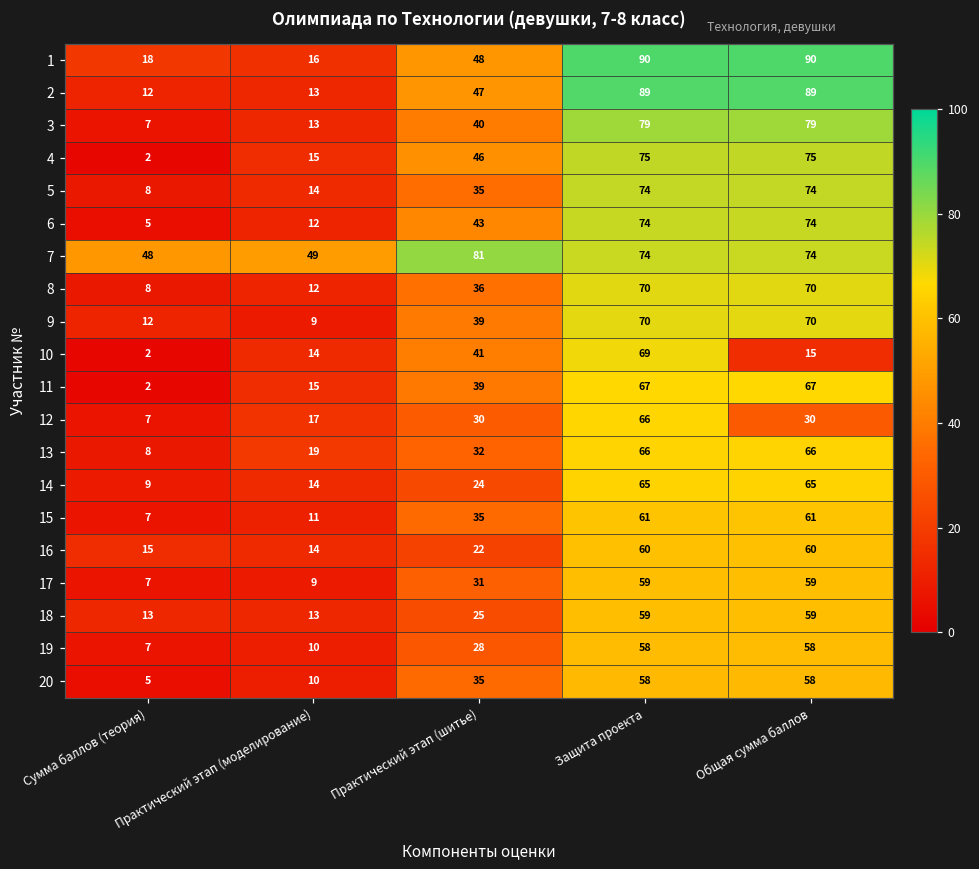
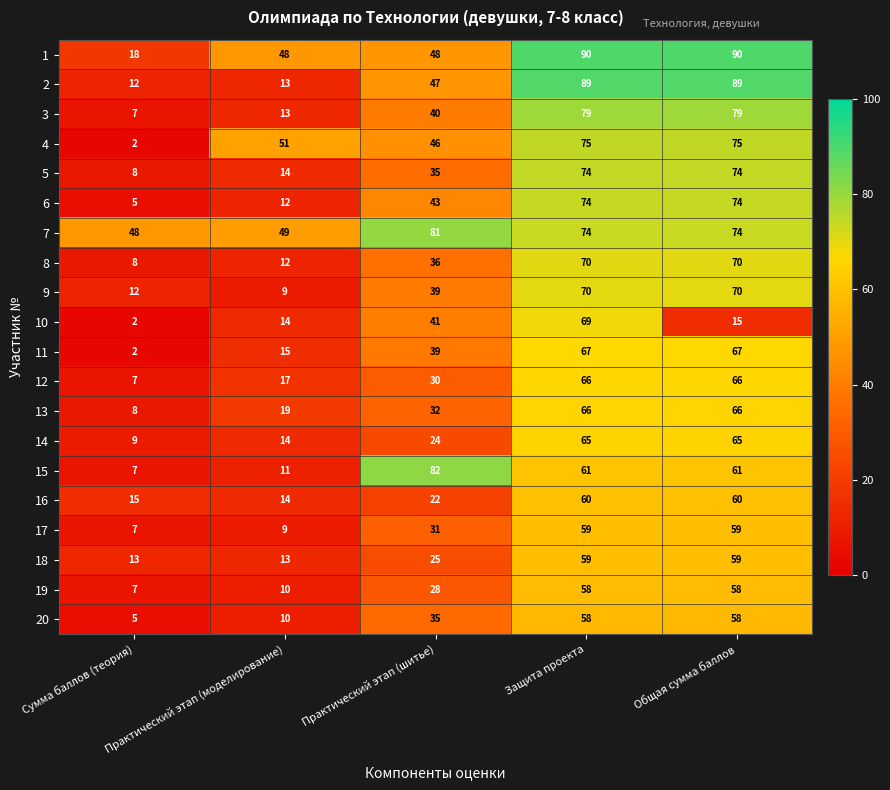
  {
    "1": {
      "Сумма баллов (теория)": 18,
-     "Практический этап (моделирование)": 16,
+     "Практический этап (моделирование)": 48,
      "Практический этап (шитье)": 48,
      "Защита проекта": 90,
      "Общая сумма баллов": 90
    },
    "2": {
      "Сумма баллов (теория)": 12,
      "Практический этап (моделирование)": 13,
      "Практический этап (шитье)": 47,
      "Защита проекта": 89,
      "Общая сумма баллов": 89
    },
    "3": {
      "Сумма баллов (теория)": 7,
      "Практический этап (моделирование)": 13,
      "Практический этап (шитье)": 40,
      "Защита проекта": 79,
      "Общая сумма баллов": 79
    },
    "4": {
      "Сумма баллов (теория)": 2,
-     "Практический этап (моделирование)": 15,
+     "Практический этап (моделирование)": 51,
      "Практический этап (шитье)": 46,
      "Защита проекта": 75,
      "Общая сумма баллов": 75
    },
    "5": {
      "Сумма баллов (теория)": 8,
      "Практический этап (моделирование)": 14,
      "Практический этап (шитье)": 35,
      "Защита проекта": 74,
      "Общая сумма баллов": 74
    },
    "6": {
      "Сумма баллов (теория)": 5,
      "Практический этап (моделирование)": 12,
      "Практический этап (шитье)": 43,
      "Защита проекта": 74,
      "Общая сумма баллов": 74
    },
    "7": {
      "Сумма баллов (теория)": 48,
      "Практический этап (моделирование)": 49,
      "Практический этап (шитье)": 81,
      "Защита проекта": 74,
      "Общая сумма баллов": 74
    },
    "8": {
      "Сумма баллов (теория)": 8,
      "Практический этап (моделирование)": 12,
      "Практический этап (шитье)": 36,
      "Защита проекта": 70,
      "Общая сумма баллов": 70
    },
    "9": {
      "Сумма баллов (теория)": 12,
      "Практический этап (моделирование)": 9,
      "Практический этап (шитье)": 39,
      "Защита проекта": 70,
      "Общая сумма баллов": 70
    },
    "10": {
      "Сумма баллов (теория)": 2,
      "Практический этап (моделирование)": 14,
      "Практический этап (шитье)": 41,
      "Защита проекта": 69,
      "Общая сумма баллов": 15
    },
    "11": {
      "Сумма баллов (теория)": 2,
      "Практический этап (моделирование)": 15,
      "Практический этап (шитье)": 39,
      "Защита проекта": 67,
      "Общая сумма баллов": 67
    },
    "12": {
      "Сумма баллов (теория)": 7,
      "Практический этап (моделирование)": 17,
      "Практический этап (шитье)": 30,
      "Защита проекта": 66,
-     "Общая сумма баллов": 30
+     "Общая сумма баллов": 66
    },
    "13": {
      "Сумма баллов (теория)": 8,
      "Практический этап (моделирование)": 19,
      "Практический этап (шитье)": 32,
      "Защита проекта": 66,
      "Общая сумма баллов": 66
    },
    "14": {
      "Сумма баллов (теория)": 9,
      "Практический этап (моделирование)": 14,
      "Практический этап (шитье)": 24,
      "Защита проекта": 65,
      "Общая сумма баллов": 65
    },
    "15": {
      "Сумма баллов (теория)": 7,
      "Практический этап (моделирование)": 11,
-     "Практический этап (шитье)": 35,
+     "Практический этап (шитье)": 82,
      "Защита проекта": 61,
      "Общая сумма баллов": 61
    },
    "16": {
      "Сумма баллов (теория)": 15,
      "Практический этап (моделирование)": 14,
      "Практический этап (шитье)": 22,
      "Защита проекта": 60,
      "Общая сумма баллов": 60
    },
    "17": {
      "Сумма баллов (теория)": 7,
      "Практический этап (моделирование)": 9,
      "Практический этап (шитье)": 31,
      "Защита проекта": 59,
      "Общая сумма баллов": 59
    },
    "18": {
      "Сумма баллов (теория)": 13,
      "Практический этап (моделирование)": 13,
      "Практический этап (шитье)": 25,
      "Защита проекта": 59,
      "Общая сумма баллов": 59
    },
    "19": {
      "Сумма баллов (теория)": 7,
      "Практический этап (моделирование)": 10,
      "Практический этап (шитье)": 28,
      "Защита проекта": 58,
      "Общая сумма баллов": 58
    },
    "20": {
      "Сумма баллов (теория)": 5,
      "Практический этап (моделирование)": 10,
      "Практический этап (шитье)": 35,
      "Защита проекта": 58,
      "Общая сумма баллов": 58
    }
  }
